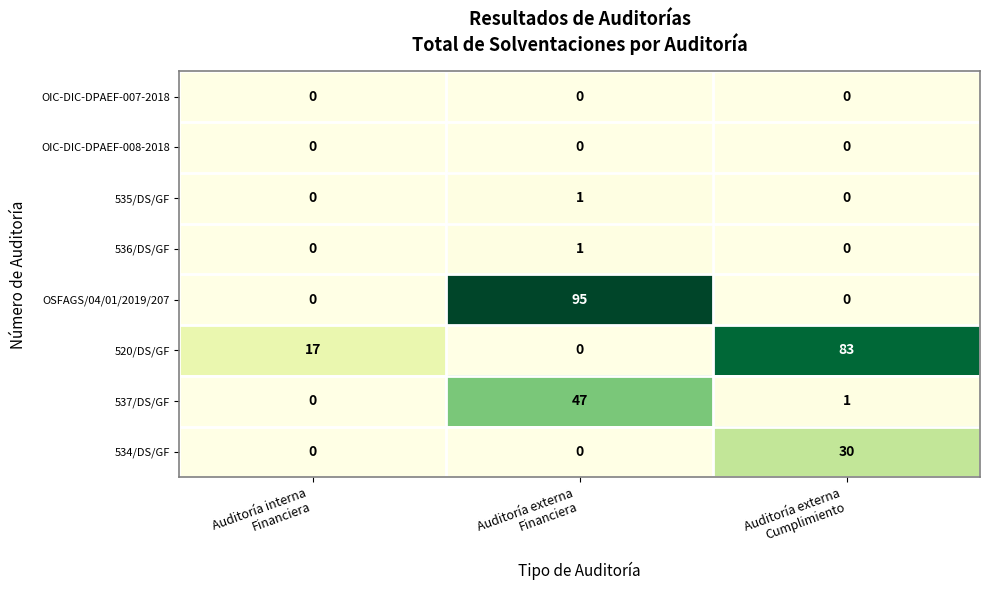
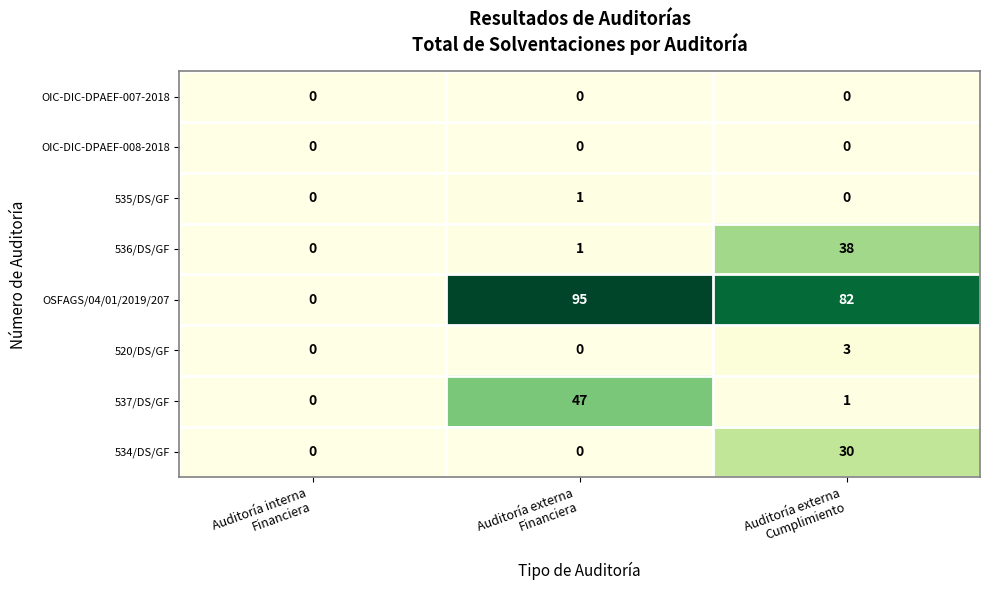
  {
    "OIC-DIC-DPAEF-007-2018": {
      "Auditoría interna Financiera": 0,
      "Auditoría externa Financiera": 0,
      "Auditoría externa Cumplimiento": 0
    },
    "OIC-DIC-DPAEF-008-2018": {
      "Auditoría interna Financiera": 0,
      "Auditoría externa Financiera": 0,
      "Auditoría externa Cumplimiento": 0
    },
    "535/DS/GF": {
      "Auditoría interna Financiera": 0,
      "Auditoría externa Financiera": 1,
      "Auditoría externa Cumplimiento": 0
    },
    "536/DS/GF": {
      "Auditoría interna Financiera": 0,
      "Auditoría externa Financiera": 1,
-     "Auditoría externa Cumplimiento": 0
+     "Auditoría externa Cumplimiento": 38
    },
    "OSFAGS/04/01/2019/207": {
      "Auditoría interna Financiera": 0,
      "Auditoría externa Financiera": 95,
-     "Auditoría externa Cumplimiento": 0
+     "Auditoría externa Cumplimiento": 82
    },
    "520/DS/GF": {
-     "Auditoría interna Financiera": 17,
+     "Auditoría interna Financiera": 0,
      "Auditoría externa Financiera": 0,
-     "Auditoría externa Cumplimiento": 83
+     "Auditoría externa Cumplimiento": 3
    },
    "537/DS/GF": {
      "Auditoría interna Financiera": 0,
      "Auditoría externa Financiera": 47,
      "Auditoría externa Cumplimiento": 1
    },
    "534/DS/GF": {
      "Auditoría interna Financiera": 0,
      "Auditoría externa Financiera": 0,
      "Auditoría externa Cumplimiento": 30
    }
  }
